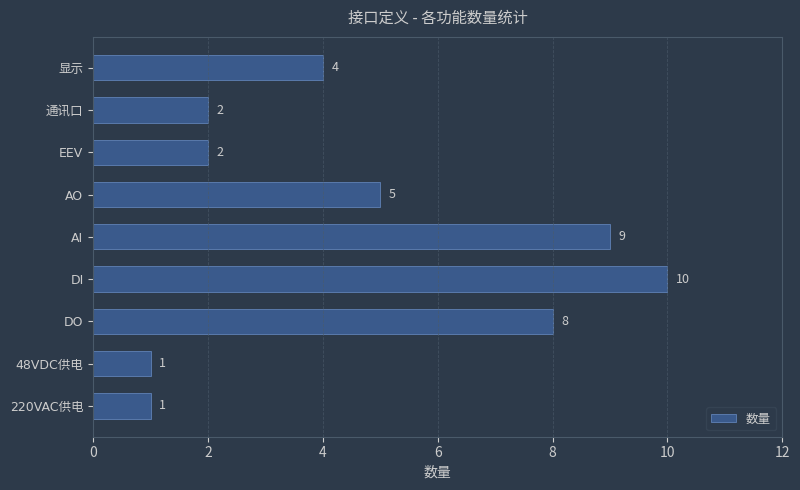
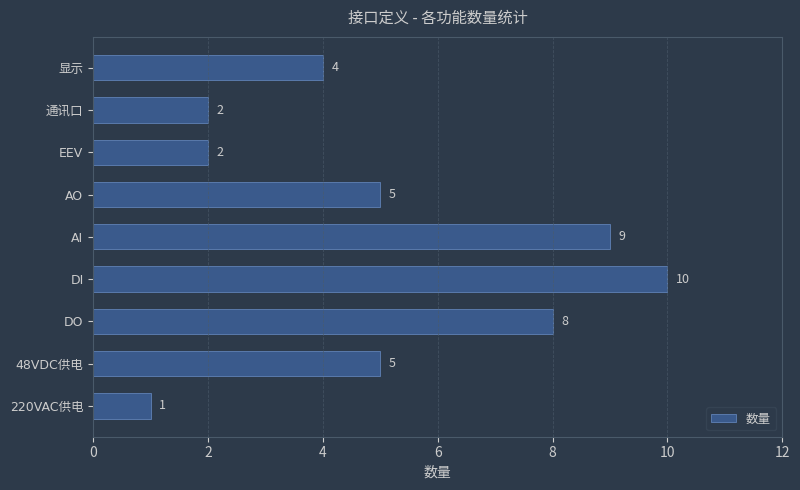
  {
    "显示": 4,
    "通讯口": 2,
    "EEV": 2,
    "AO": 5,
    "AI": 9,
    "DI": 10,
    "DO": 8,
-   "48VDC供电": 1,
+   "48VDC供电": 5,
    "220VAC供电": 1
  }
